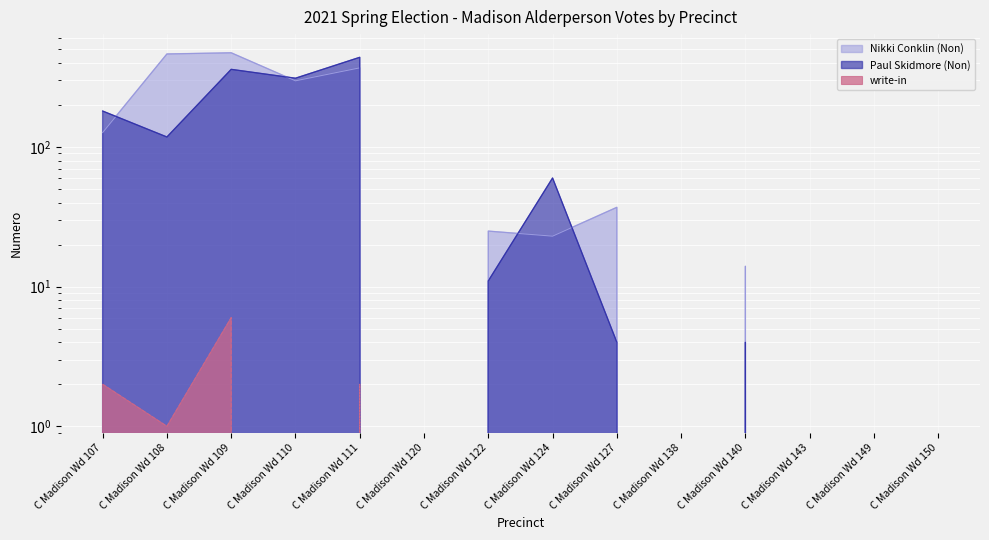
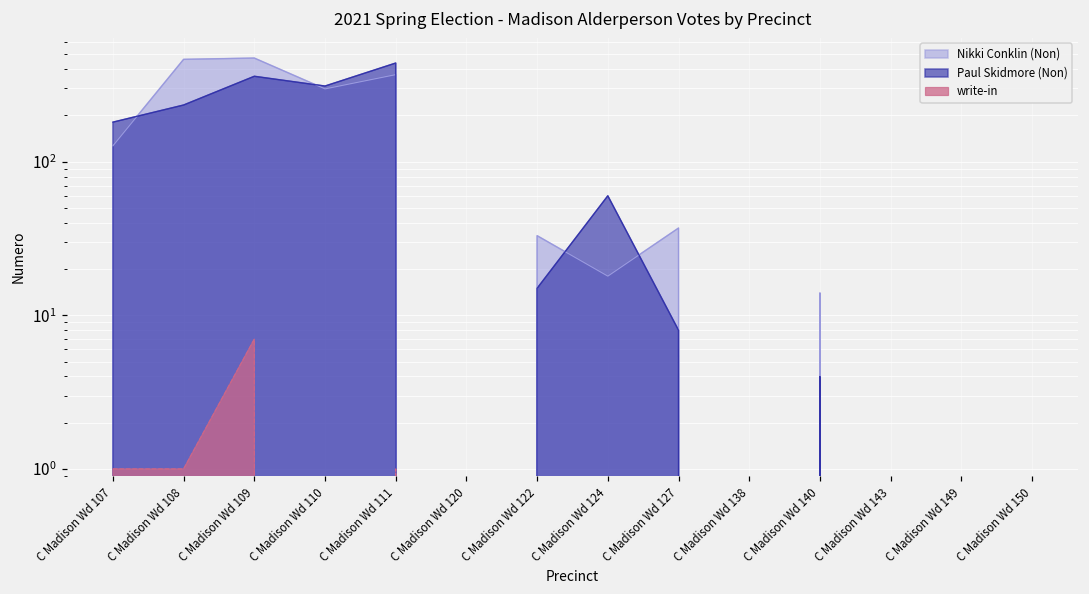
  {
    "Nikki Conklin (Non)": {
      "C Madison Wd 107": 130,
      "C Madison Wd 108": 460,
      "C Madison Wd 109": 470,
      "C Madison Wd 110": 300,
      "C Madison Wd 111": 370,
-     "C Madison Wd 122": 25,
-     "C Madison Wd 124": 23,
+     "C Madison Wd 122": 33,
+     "C Madison Wd 124": 18,
      "C Madison Wd 127": 37,
      "C Madison Wd 140": 14
    },
    "Paul Skidmore (Non)": {
      "C Madison Wd 107": 180,
-     "C Madison Wd 108": 120,
+     "C Madison Wd 108": 230,
      "C Madison Wd 109": 360,
      "C Madison Wd 110": 310,
      "C Madison Wd 111": 440,
-     "C Madison Wd 122": 11,
+     "C Madison Wd 122": 15,
      "C Madison Wd 124": 60,
-     "C Madison Wd 127": 4,
+     "C Madison Wd 127": 8,
      "C Madison Wd 140": 4
    },
    "write-in": {
-     "C Madison Wd 107": 2,
+     "C Madison Wd 107": 1,
      "C Madison Wd 108": 1,
-     "C Madison Wd 109": 6,
-     "C Madison Wd 111": 2
+     "C Madison Wd 109": 7,
+     "C Madison Wd 111": 1
    }
  }
